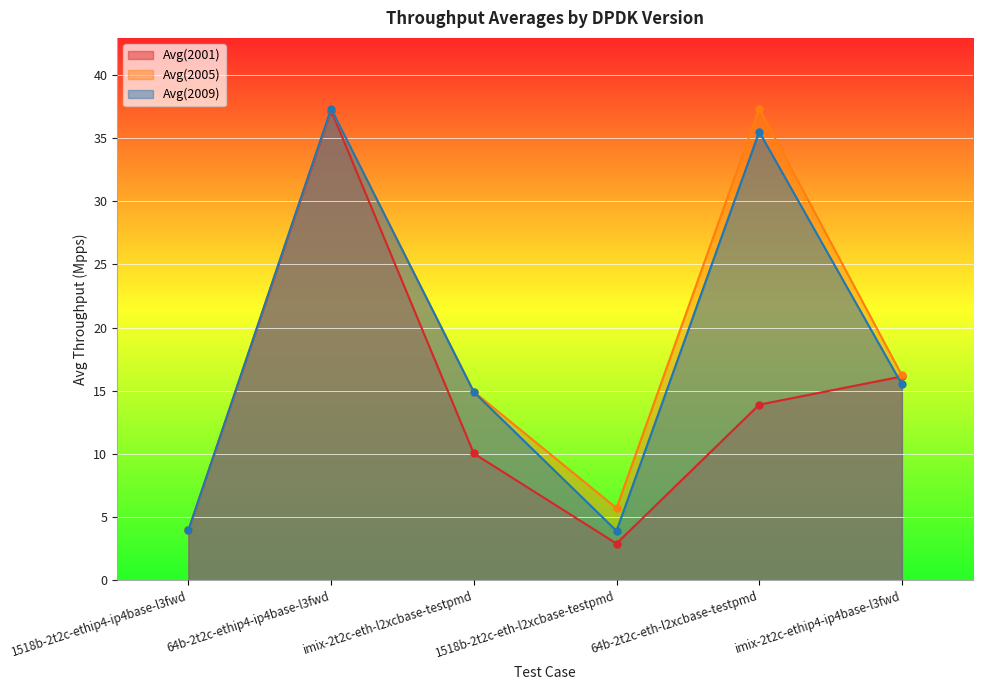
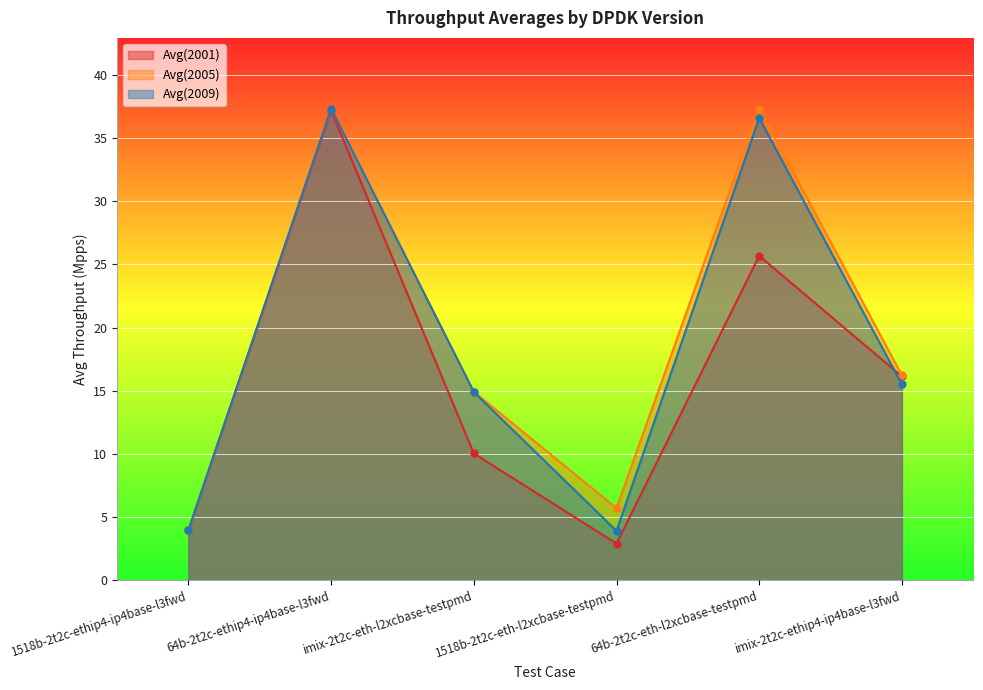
  {
    "Avg(2001)": {
      "imix-2t2c-eth-l2xcbase-testpmd": 10.0,
      "1518b-2t2c-eth-l2xcbase-testpmd": 2.9,
-     "64b-2t2c-eth-l2xcbase-testpmd": 13.9
+     "64b-2t2c-eth-l2xcbase-testpmd": 25.7
    },
    "Avg(2005)": {
      "1518b-2t2c-eth-l2xcbase-testpmd": 5.7,
      "64b-2t2c-eth-l2xcbase-testpmd": 37.3
    },
    "Avg(2009)": {
      "1518b-2t2c-eth-l2xcbase-testpmd": 3.9,
-     "64b-2t2c-eth-l2xcbase-testpmd": 35.5,
+     "64b-2t2c-eth-l2xcbase-testpmd": 36.6,
      "imix-2t2c-ethip4-ip4base-l3fwd": 15.5
    }
  }
